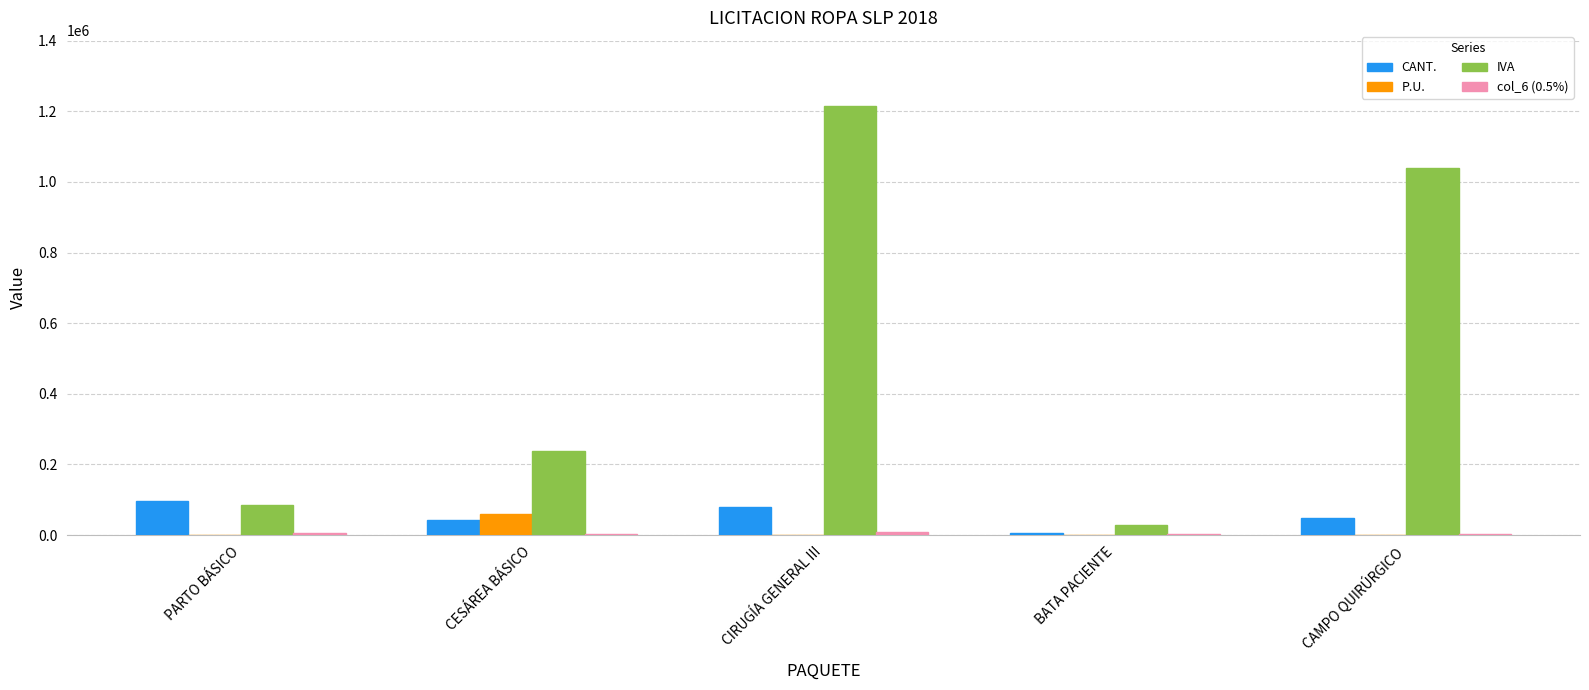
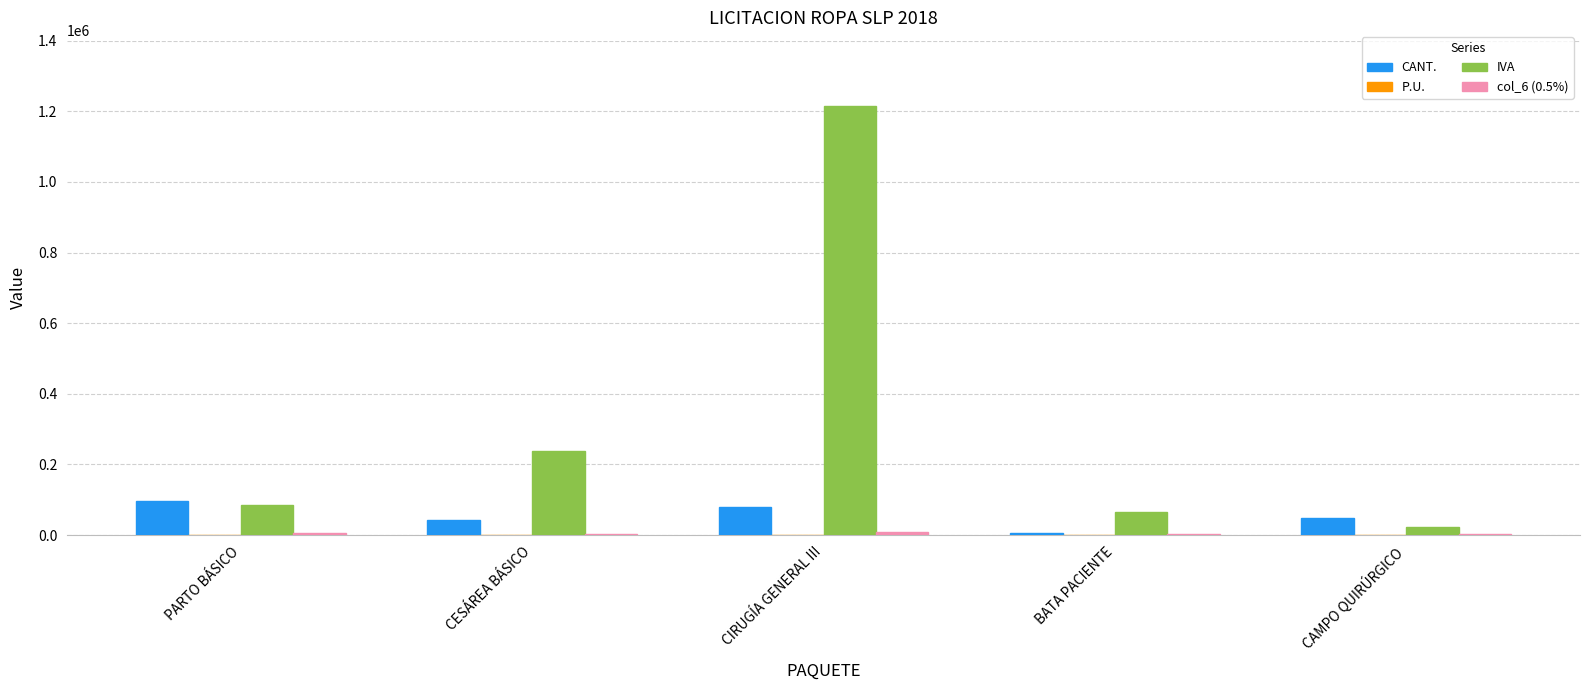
  {
    "CANT.": {
      "PARTO BÁSICO": 100000,
      "CESÁREA BÁSICO": 40000,
      "CIRUGÍA GENERAL III": 80000,
      "CAMPO QUIRÚRGICO": 50000
    },
    "P.U.": {
-     "CESÁREA BÁSICO": 60000
+     "CESÁREA BÁSICO": 0
    },
    "IVA": {
      "PARTO BÁSICO": 90000,
      "CESÁREA BÁSICO": 240000,
      "CIRUGÍA GENERAL III": 1220000,
-     "BATA PACIENTE": 30000,
-     "CAMPO QUIRÚRGICO": 1040000
+     "BATA PACIENTE": 70000,
+     "CAMPO QUIRÚRGICO": 20000
    },
    "col_6 (0.5%)": {
      "CIRUGÍA GENERAL III": 10000
    }
  }
